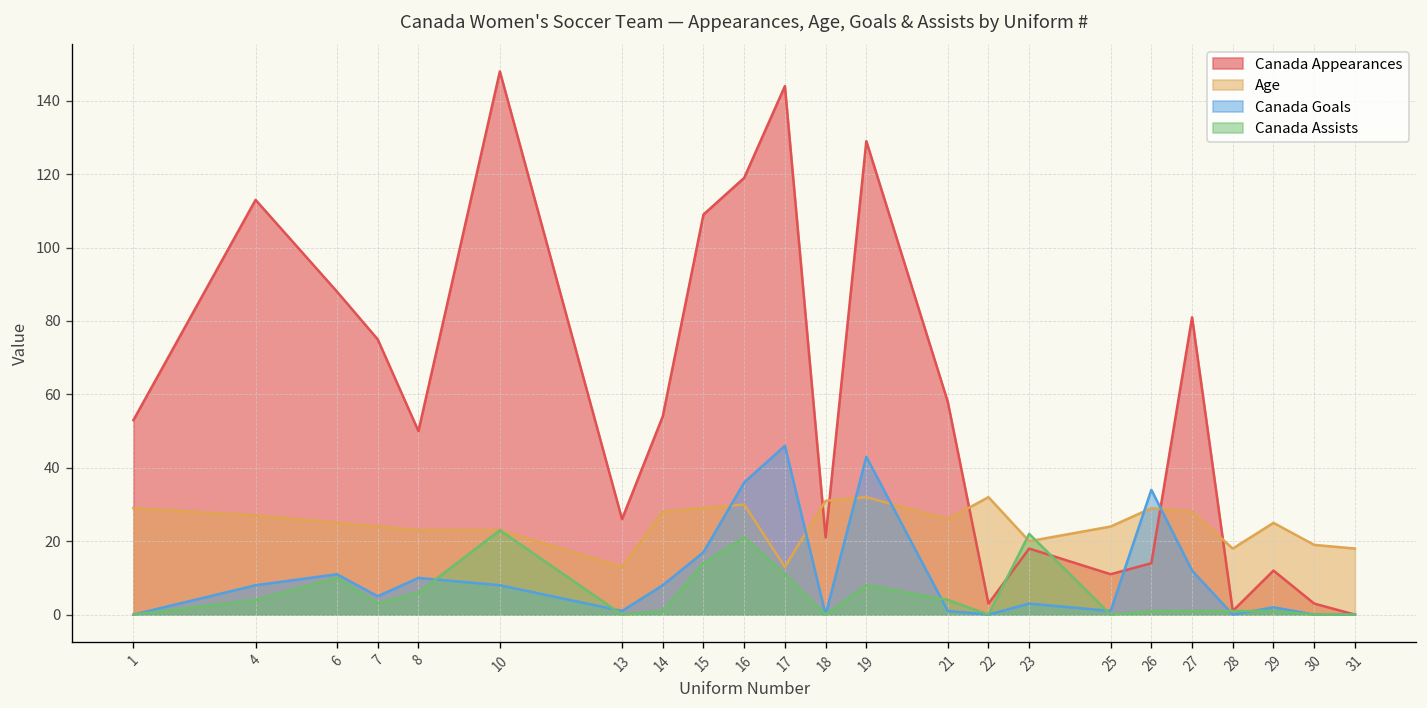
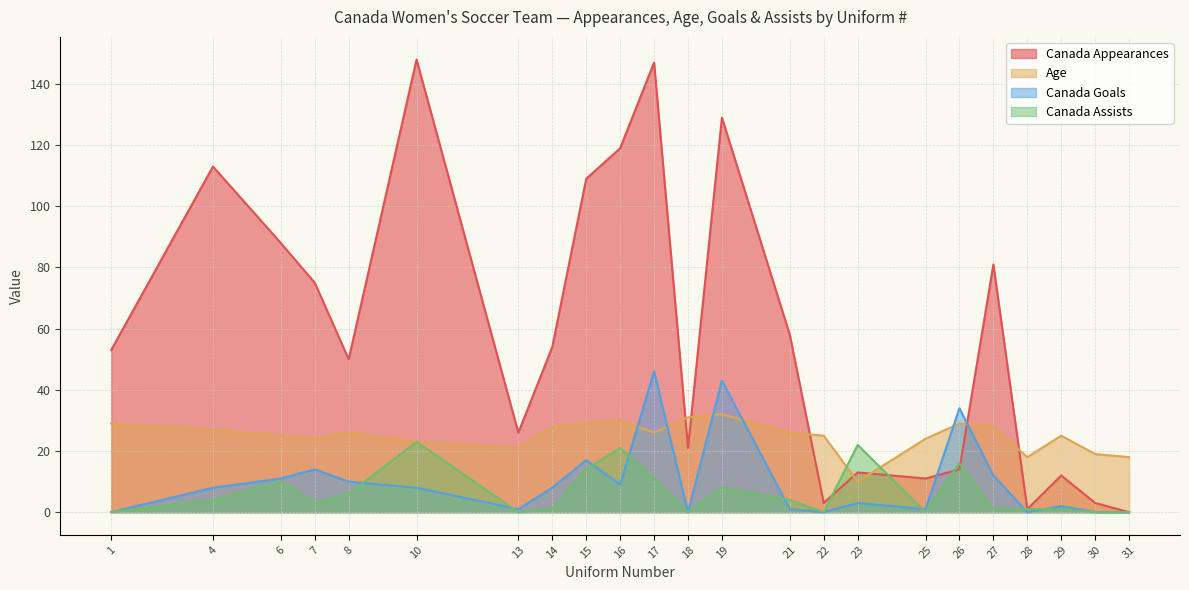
  {
    "Canada Appearances": {
      "1": 53,
      "4": 113,
      "6": 88,
      "7": 75,
      "8": 50,
      "10": 148,
      "13": 26,
      "14": 54,
      "15": 109,
      "16": 119,
-     "17": 144,
+     "17": 147,
      "18": 21,
      "19": 129,
      "21": 58,
      "22": 3,
-     "23": 18,
+     "23": 13,
      "25": 11,
      "26": 14,
      "27": 81,
      "29": 12,
      "30": 3
    },
    "Age": {
      "1": 29,
      "4": 27,
      "6": 25,
      "7": 24,
-     "8": 23,
-     "13": 13,
+     "8": 26,
+     "13": 21,
      "14": 28,
      "15": 29,
      "16": 30,
-     "17": 13,
+     "17": 26,
      "18": 31,
      "19": 32,
      "21": 26,
-     "22": 32,
-     "23": 20,
+     "22": 25,
+     "23": 10,
      "25": 24,
      "26": 29,
      "27": 28,
      "28": 18,
      "29": 25,
      "30": 19,
      "31": 18
    },
    "Canada Goals": {
      "4": 8,
      "6": 11,
-     "7": 5,
+     "7": 14,
      "8": 10,
      "10": 8,
      "13": 1,
      "14": 8,
      "15": 17,
-     "16": 36,
+     "16": 9,
      "17": 46,
      "19": 43,
      "21": 1,
      "23": 3,
      "25": 1,
      "26": 34,
      "27": 12,
      "28": 0,
      "29": 2
    },
    "Canada Assists": {
      "4": 4,
      "6": 10,
      "7": 3,
      "8": 6,
      "13": 0,
      "14": 1,
      "15": 14,
      "16": 21,
      "17": 11,
      "19": 8,
      "21": 4,
      "23": 22,
      "25": 0,
-     "26": 1,
+     "26": 16,
      "27": 1,
      "29": 1
    }
  }
